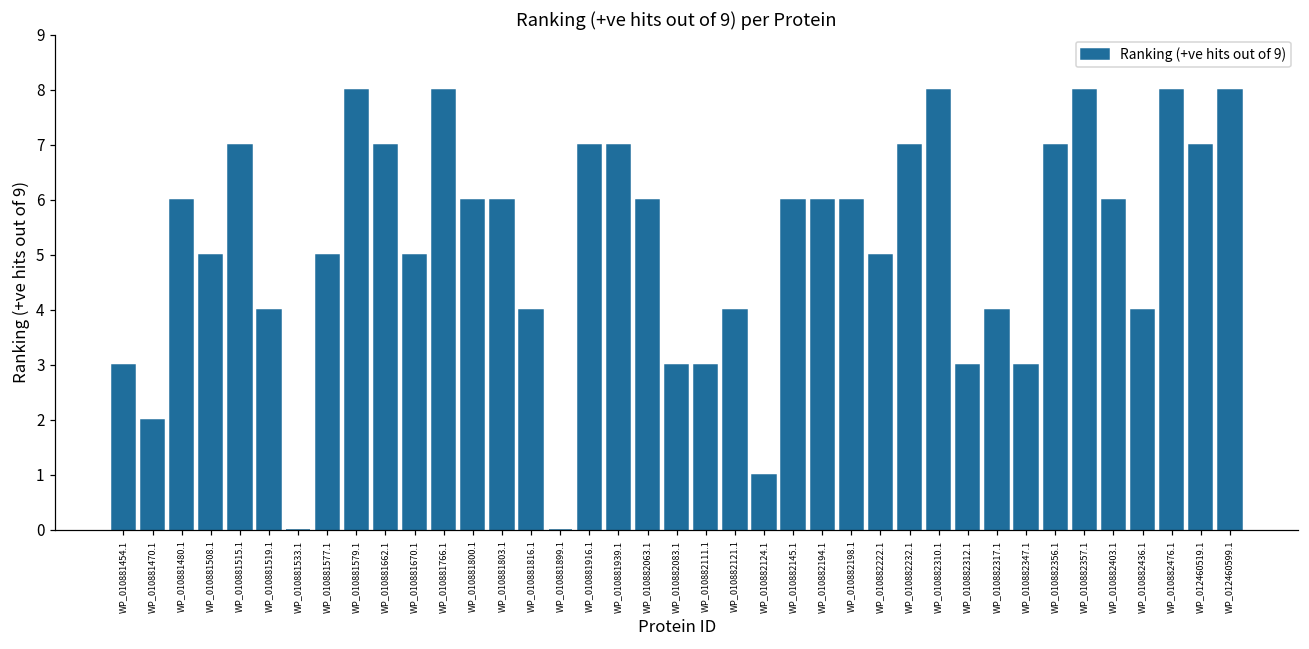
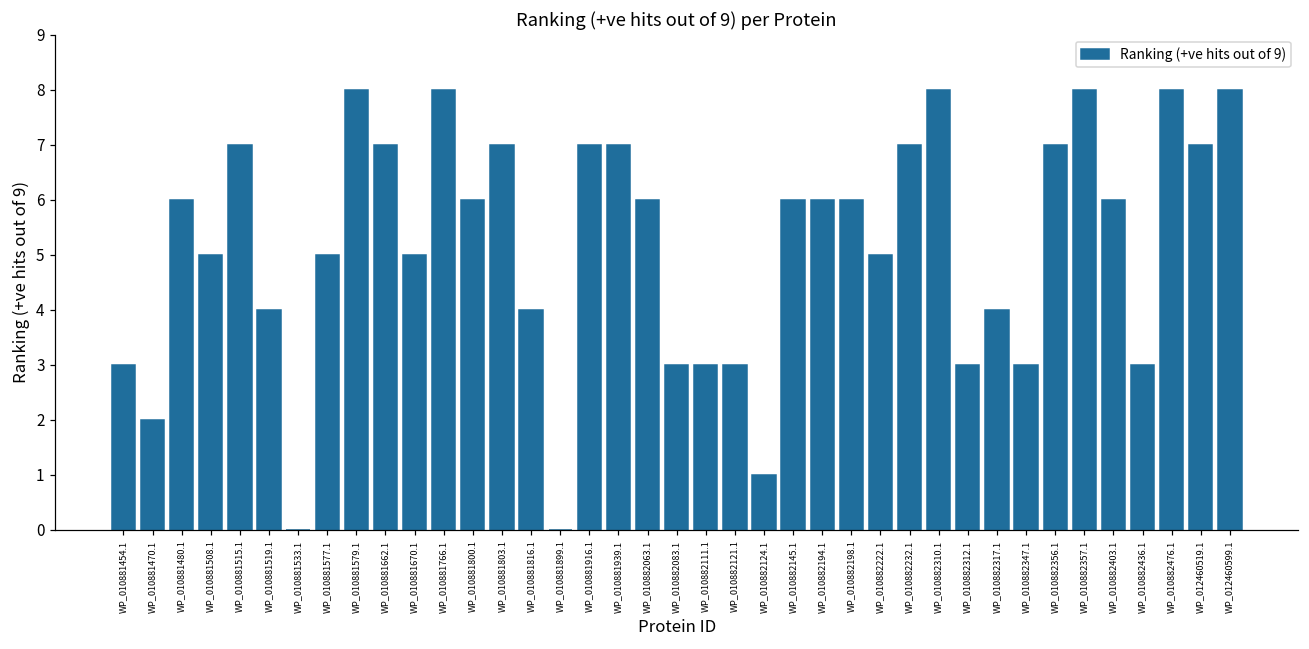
  {
    "WP_010881454.1": 3,
    "WP_010881470.1": 2,
    "WP_010881480.1": 6,
    "WP_010881508.1": 5,
    "WP_010881515.1": 7,
    "WP_010881519.1": 4,
    "WP_010881533.1": 0,
    "WP_010881577.1": 5,
    "WP_010881579.1": 8,
    "WP_010881662.1": 7,
    "WP_010881670.1": 5,
    "WP_010881766.1": 8,
    "WP_010881800.1": 6,
-   "WP_010881803.1": 6,
+   "WP_010881803.1": 7,
    "WP_010881816.1": 4,
    "WP_010881899.1": 0,
    "WP_010881916.1": 7,
    "WP_010881939.1": 7,
    "WP_010882063.1": 6,
    "WP_010882083.1": 3,
    "WP_010882111.1": 3,
-   "WP_010882121.1": 4,
+   "WP_010882121.1": 3,
    "WP_010882124.1": 1,
    "WP_010882145.1": 6,
    "WP_010882194.1": 6,
    "WP_010882198.1": 6,
    "WP_010882222.1": 5,
    "WP_010882232.1": 7,
    "WP_010882310.1": 8,
    "WP_010882312.1": 3,
    "WP_010882317.1": 4,
    "WP_010882347.1": 3,
    "WP_010882356.1": 7,
    "WP_010882357.1": 8,
    "WP_010882403.1": 6,
-   "WP_010882436.1": 4,
+   "WP_010882436.1": 3,
    "WP_010882476.1": 8,
    "WP_012460519.1": 7,
    "WP_012460599.1": 8
  }
